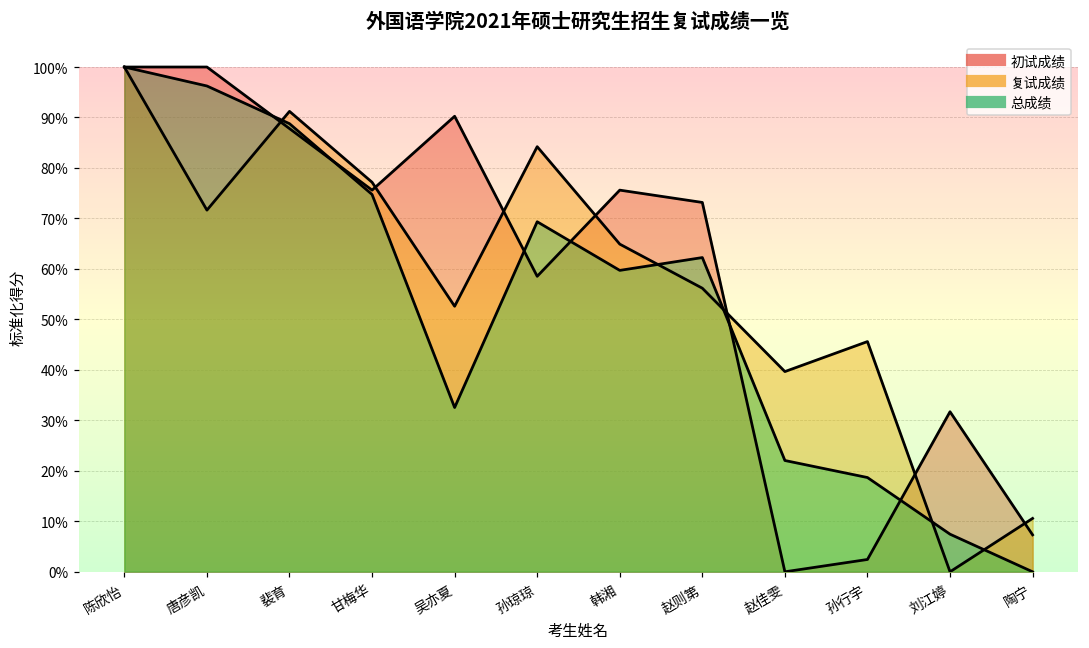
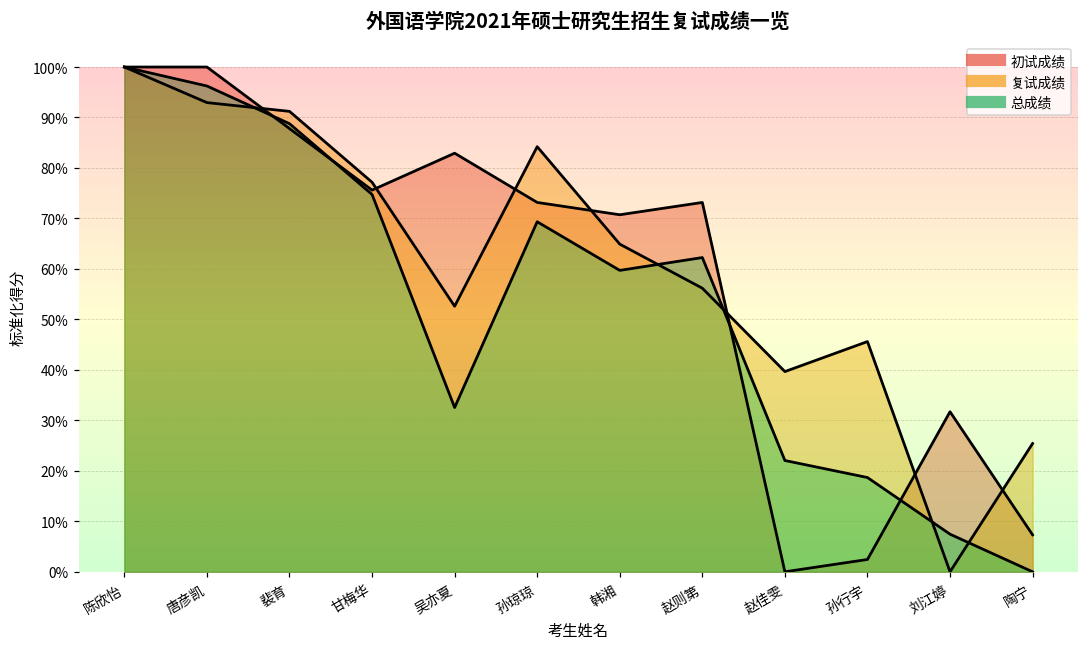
  {
    "初试成绩": {
      "唐彦凯": "100%",
      "裴育": "88%",
      "甘梅华": "76%",
-     "吴亦夏": "90%",
-     "孙琼琼": "59%",
-     "韩湘": "76%",
+     "吴亦夏": "83%",
+     "孙琼琼": "73%",
+     "韩湘": "71%",
      "赵则第": "73%",
      "赵佳雯": "0%",
      "孙行宇": "2%",
      "刘江婷": "32%",
      "陶宁": "7%"
    },
    "复试成绩": {
-     "唐彦凯": "72%",
+     "唐彦凯": "93%",
      "裴育": "91%",
      "甘梅华": "77%",
      "吴亦夏": "53%",
      "孙琼琼": "84%",
      "韩湘": "65%",
      "赵则第": "56%",
      "赵佳雯": "40%",
      "孙行宇": "46%",
      "刘江婷": "0%",
-     "陶宁": "11%"
+     "陶宁": "25%"
    },
    "总成绩": {
      "唐彦凯": "96%",
      "裴育": "89%",
      "甘梅华": "75%",
      "吴亦夏": "33%",
      "孙琼琼": "69%",
      "韩湘": "60%",
      "赵则第": "62%",
      "赵佳雯": "22%",
      "孙行宇": "19%",
      "刘江婷": "7%",
      "陶宁": "0%"
    }
  }
